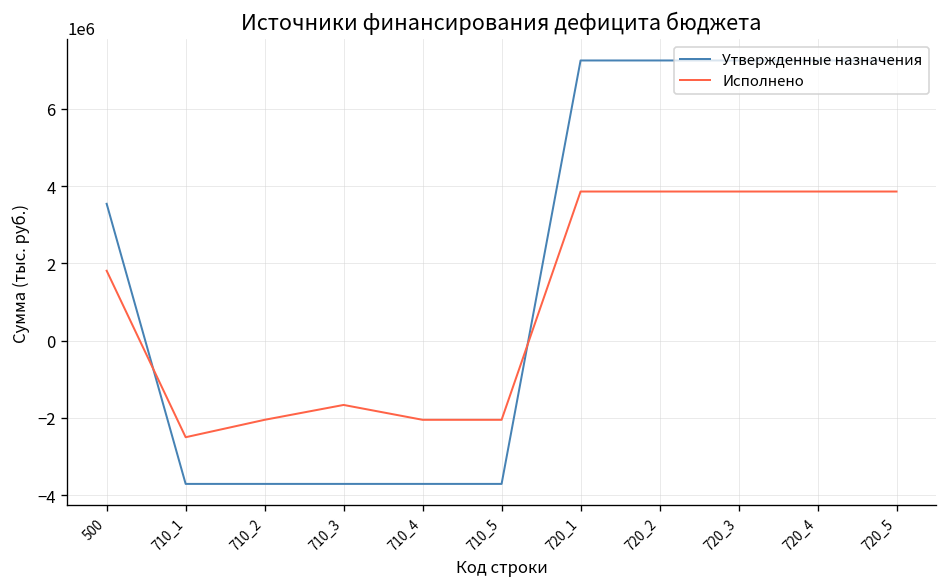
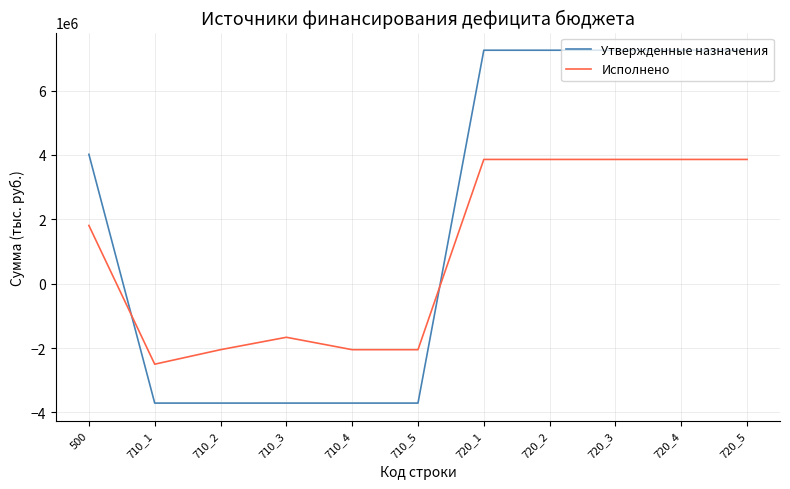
  {
    "Утвержденные назначения": {
-     "500": 3500000,
+     "500": 4000000,
      "710_1": -3700000,
      "710_2": -3700000,
      "710_3": -3700000,
      "710_4": -3700000,
      "710_5": -3700000,
      "720_1": 7300000,
      "720_2": 7300000
    },
    "Исполнено": {
      "500": 1800000,
      "710_1": -2500000,
      "710_2": -2100000,
      "710_3": -1700000,
      "710_4": -2100000,
      "710_5": -2100000,
      "720_1": 3900000,
      "720_2": 3900000,
      "720_3": 3900000,
      "720_4": 3900000,
      "720_5": 3900000
    }
  }
